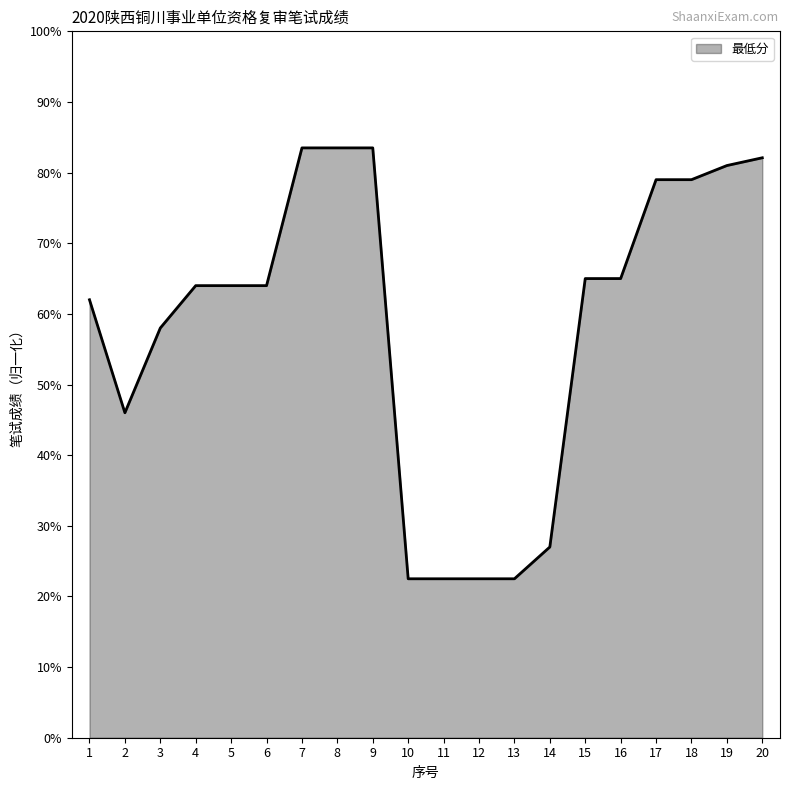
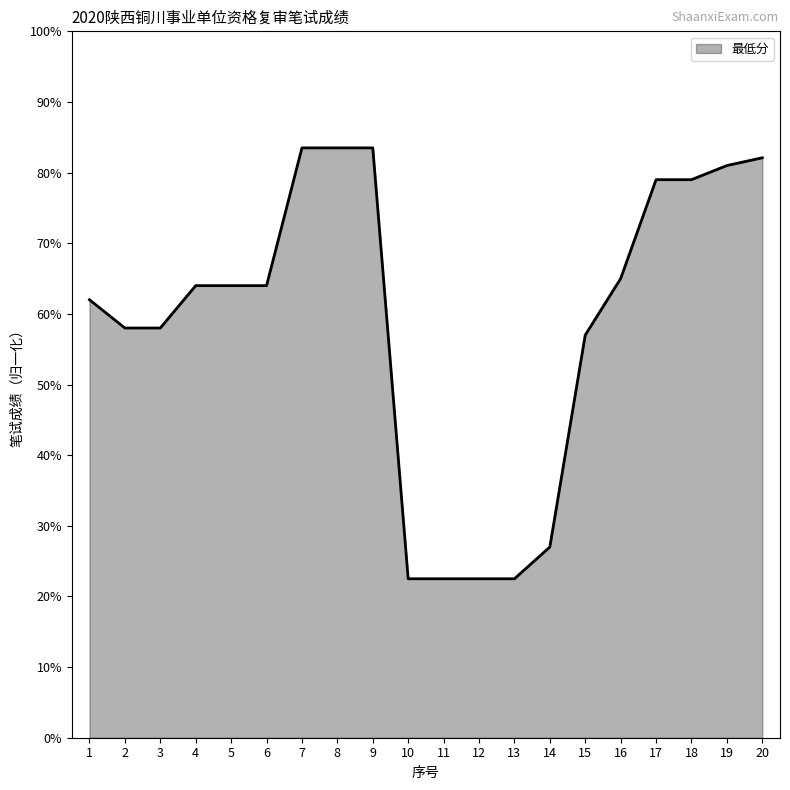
  {
    "1": "62%",
-   "2": "46%",
+   "2": "58%",
    "3": "58%",
    "4": "64%",
    "5": "64%",
    "6": "64%",
    "7": "84%",
    "8": "84%",
    "9": "84%",
    "10": "23%",
    "11": "23%",
    "12": "23%",
    "13": "23%",
    "14": "27%",
-   "15": "65%",
+   "15": "57%",
    "16": "65%",
    "17": "79%",
    "18": "79%",
    "19": "81%",
    "20": "82%"
  }
